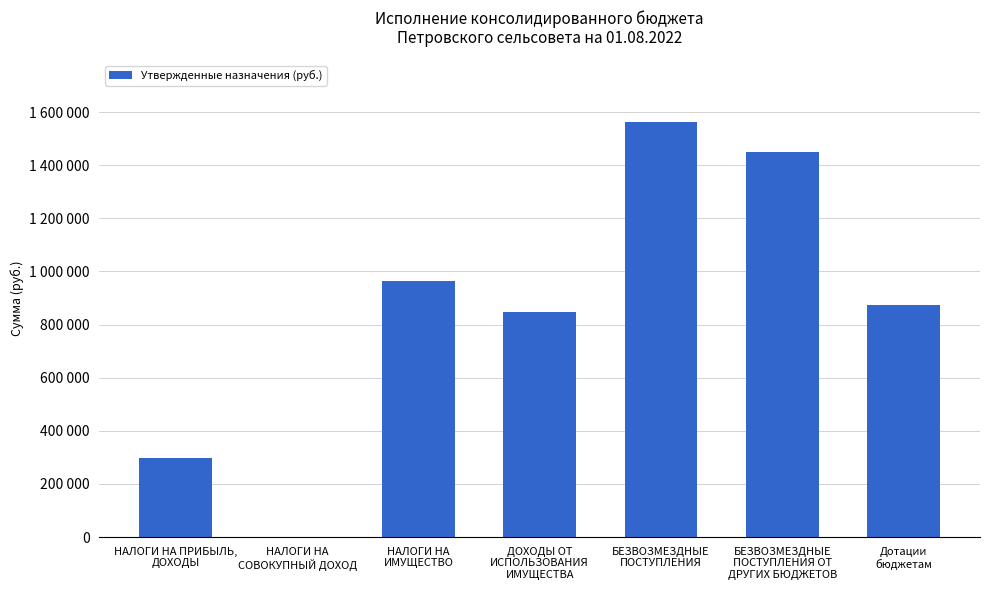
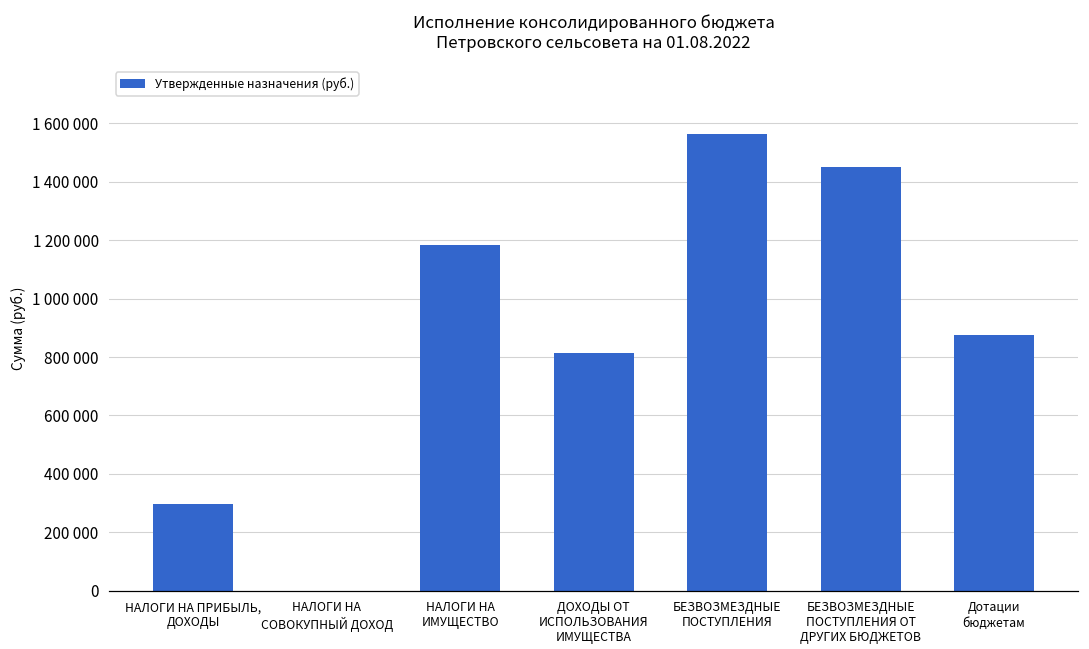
  {
    "НАЛОГИ НА ПРИБЫЛЬ, ДОХОДЫ": 300000,
    "НАЛОГИ НА СОВОКУПНЫЙ ДОХОД": 0,
-   "НАЛОГИ НА ИМУЩЕСТВО": 970000,
-   "ДОХОДЫ ОТ ИСПОЛЬЗОВАНИЯ ИМУЩЕСТВА": 850000,
+   "НАЛОГИ НА ИМУЩЕСТВО": 1180000,
+   "ДОХОДЫ ОТ ИСПОЛЬЗОВАНИЯ ИМУЩЕСТВА": 810000,
    "БЕЗВОЗМЕЗДНЫЕ ПОСТУПЛЕНИЯ": 1560000,
    "БЕЗВОЗМЕЗДНЫЕ ПОСТУПЛЕНИЯ ОТ ДРУГИХ БЮДЖЕТОВ": 1450000,
    "Дотации бюджетам": 880000
  }
